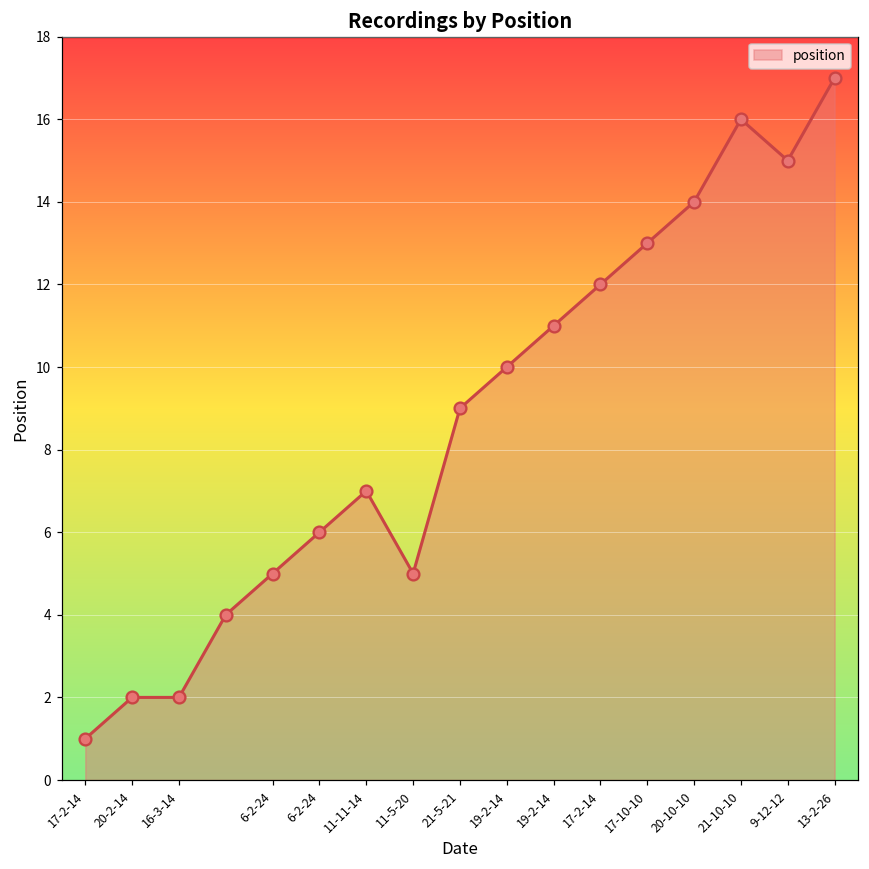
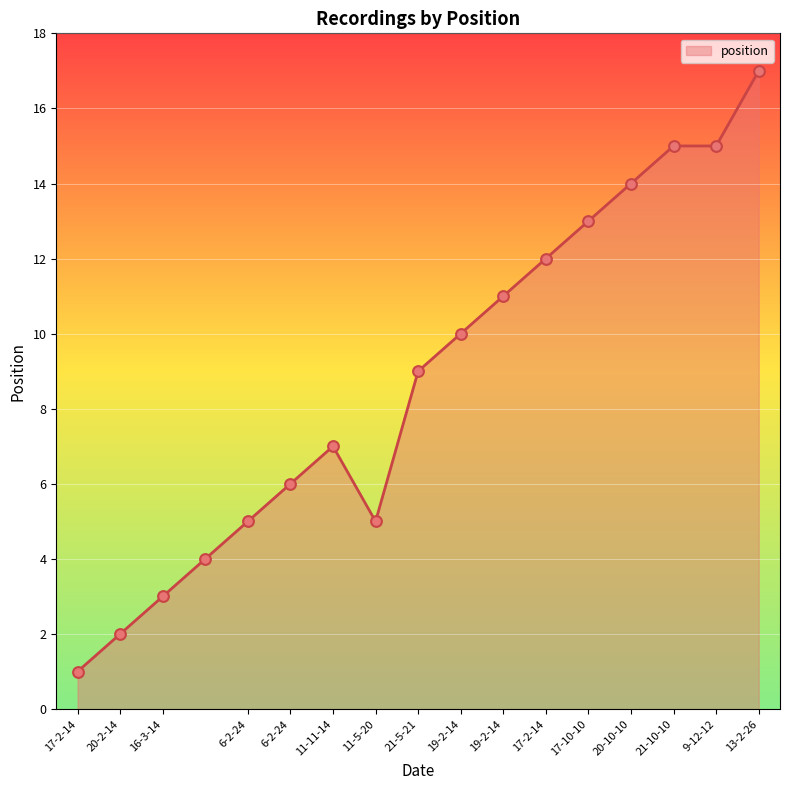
  {
    "20-2-14": 2,
-   "16-3-14": 2,
+   "16-3-14": 3,
    "11-11-14": 7,
    "11-5-20": 5,
    "21-5-21": 9,
    "17-10-10": 13,
    "20-10-10": 14,
-   "21-10-10": 16,
+   "21-10-10": 15,
    "9-12-12": 15,
    "13-2-26": 17
  }
